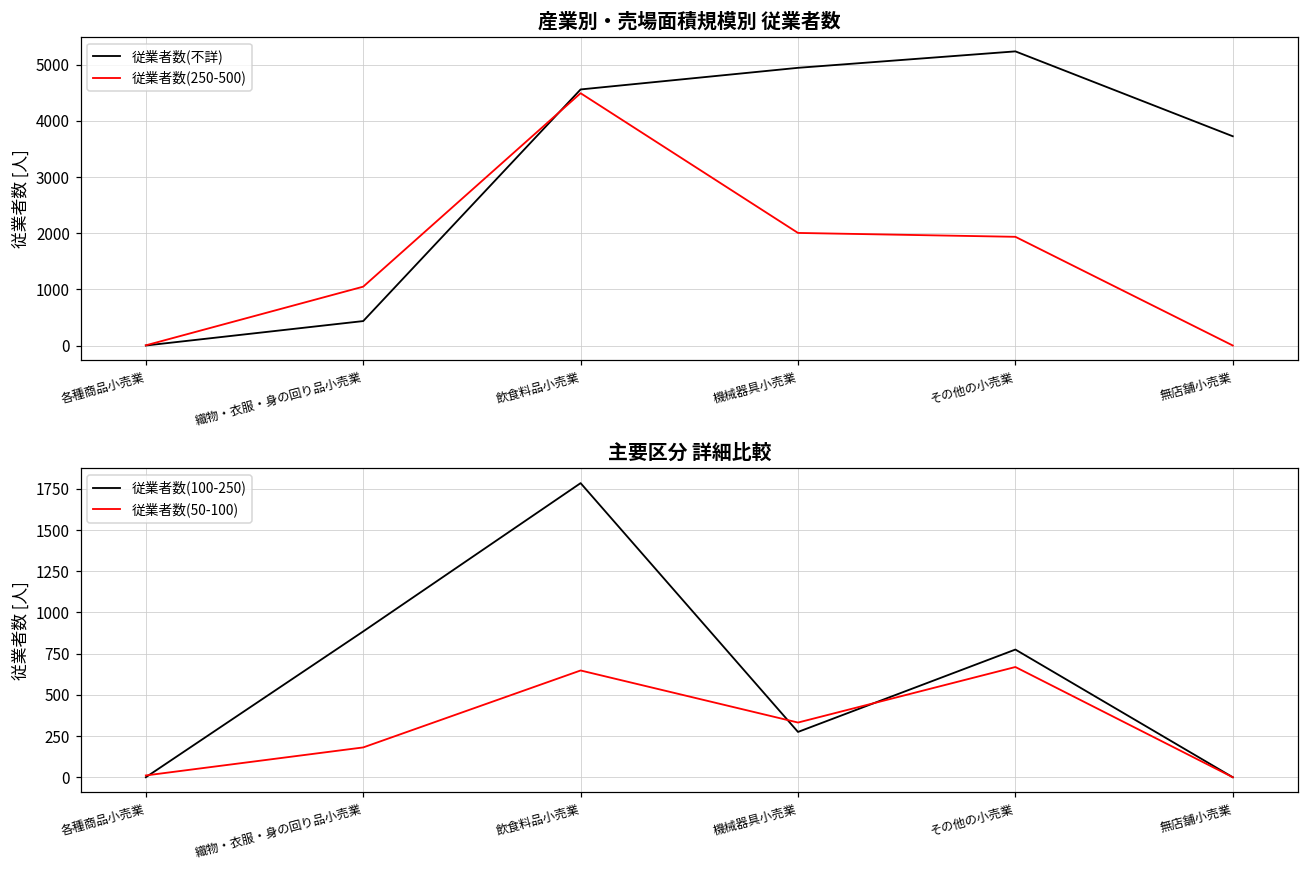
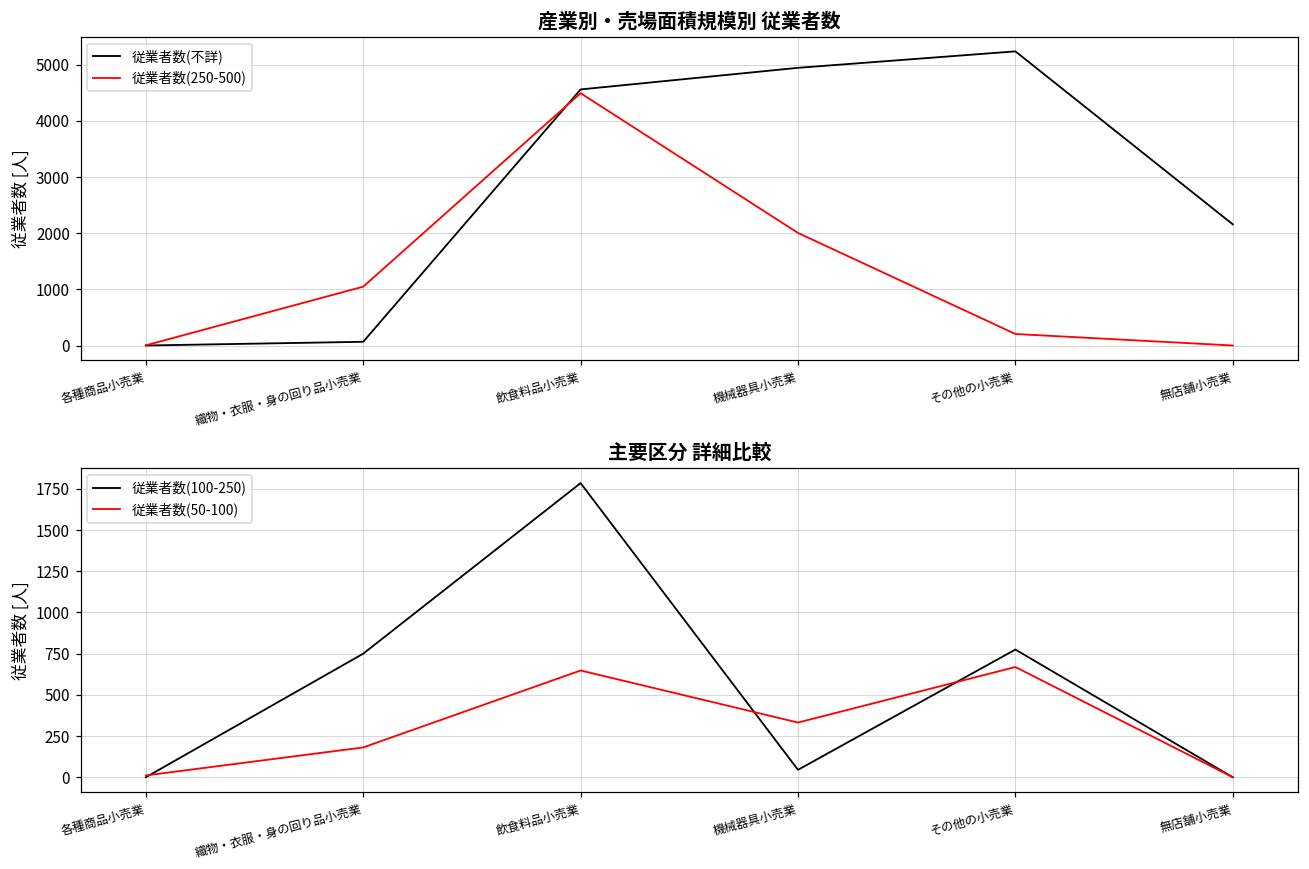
  {
    "産業別・売場面積規模別 従業者数": {
      "従業者数(不詳)": {
-       "織物・衣服・身の回り品小売業": 400,
+       "織物・衣服・身の回り品小売業": 100,
        "飲食料品小売業": 4600,
        "機械器具小売業": 4900,
        "その他の小売業": 5200,
-       "無店舗小売業": 3700
+       "無店舗小売業": 2200
      },
      "従業者数(250-500)": {
        "織物・衣服・身の回り品小売業": 1000,
        "飲食料品小売業": 4500,
        "機械器具小売業": 2000,
-       "その他の小売業": 1900,
+       "その他の小売業": 200,
        "無店舗小売業": 0
      }
    },
    "主要区分 詳細比較": {
      "従業者数(100-250)": {
-       "織物・衣服・身の回り品小売業": 890,
+       "織物・衣服・身の回り品小売業": 750,
        "飲食料品小売業": 1790,
-       "機械器具小売業": 280,
+       "機械器具小売業": 50,
        "その他の小売業": 780
      },
      "従業者数(50-100)": {
        "織物・衣服・身の回り品小売業": 180,
        "飲食料品小売業": 650,
        "機械器具小売業": 330,
        "その他の小売業": 670
      }
    }
  }
